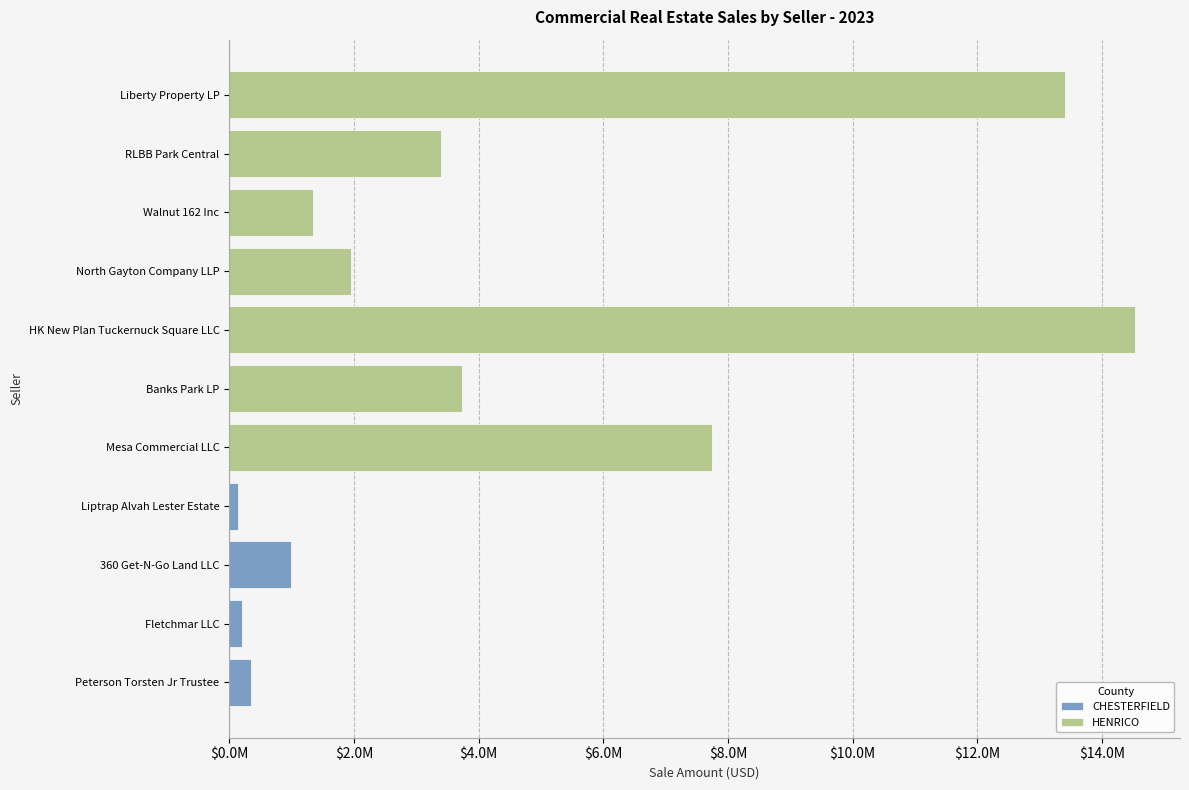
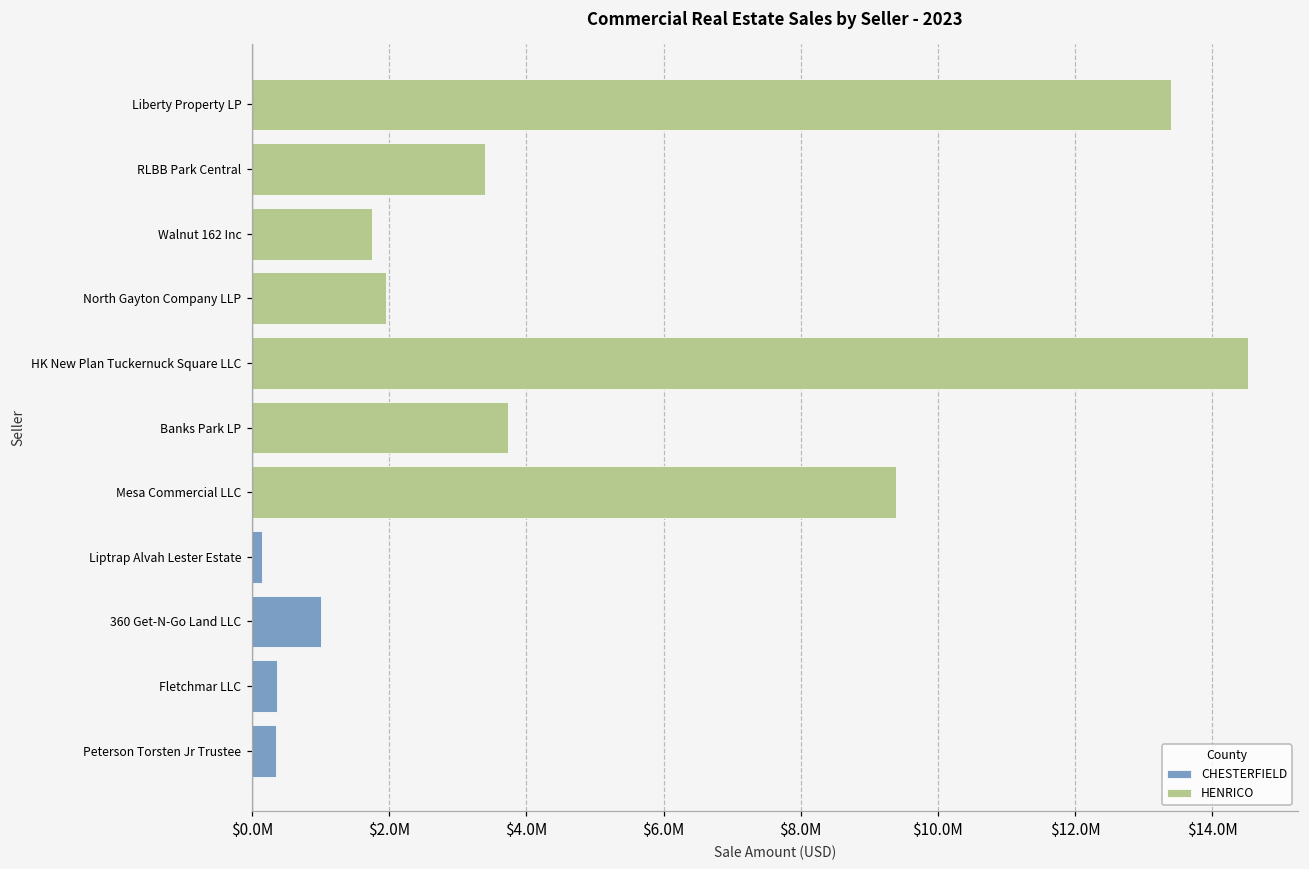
  {
    "CHESTERFIELD": {
      "Liptrap Alvah Lester Estate": "$100000",
      "360 Get-N-Go Land LLC": "$1000000",
-     "Fletchmar LLC": "$200000",
+     "Fletchmar LLC": "$400000",
      "Peterson Torsten Jr Trustee": "$300000"
    },
    "HENRICO": {
      "Liberty Property LP": "$13400000",
      "RLBB Park Central": "$3400000",
-     "Walnut 162 Inc": "$1400000",
+     "Walnut 162 Inc": "$1700000",
      "North Gayton Company LLP": "$2000000",
      "HK New Plan Tuckernuck Square LLC": "$14500000",
      "Banks Park LP": "$3700000",
-     "Mesa Commercial LLC": "$7800000"
+     "Mesa Commercial LLC": "$9400000"
    }
  }
